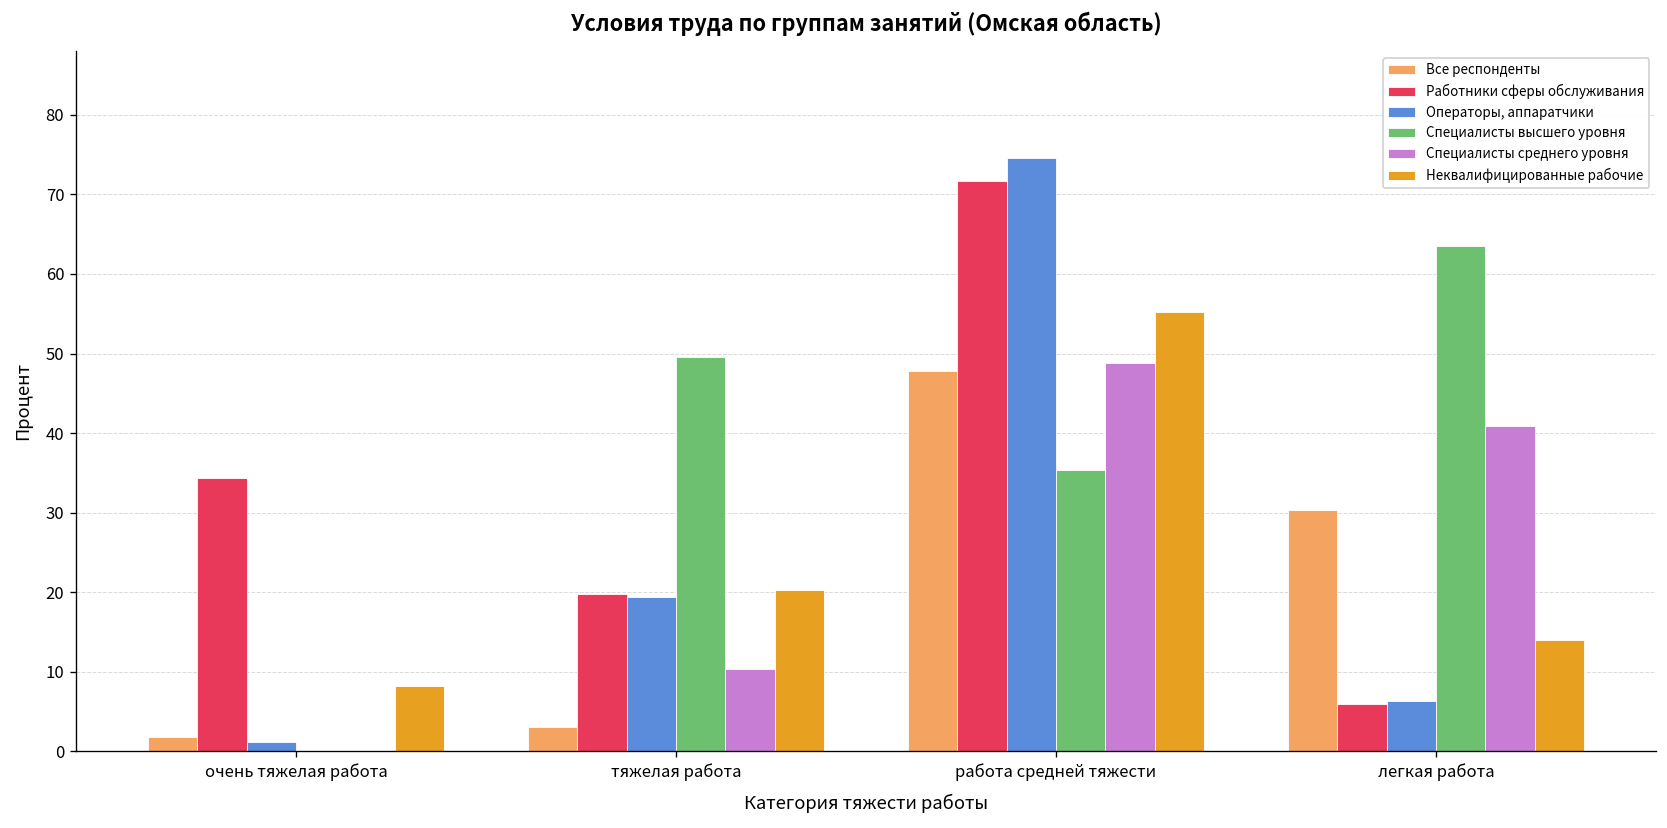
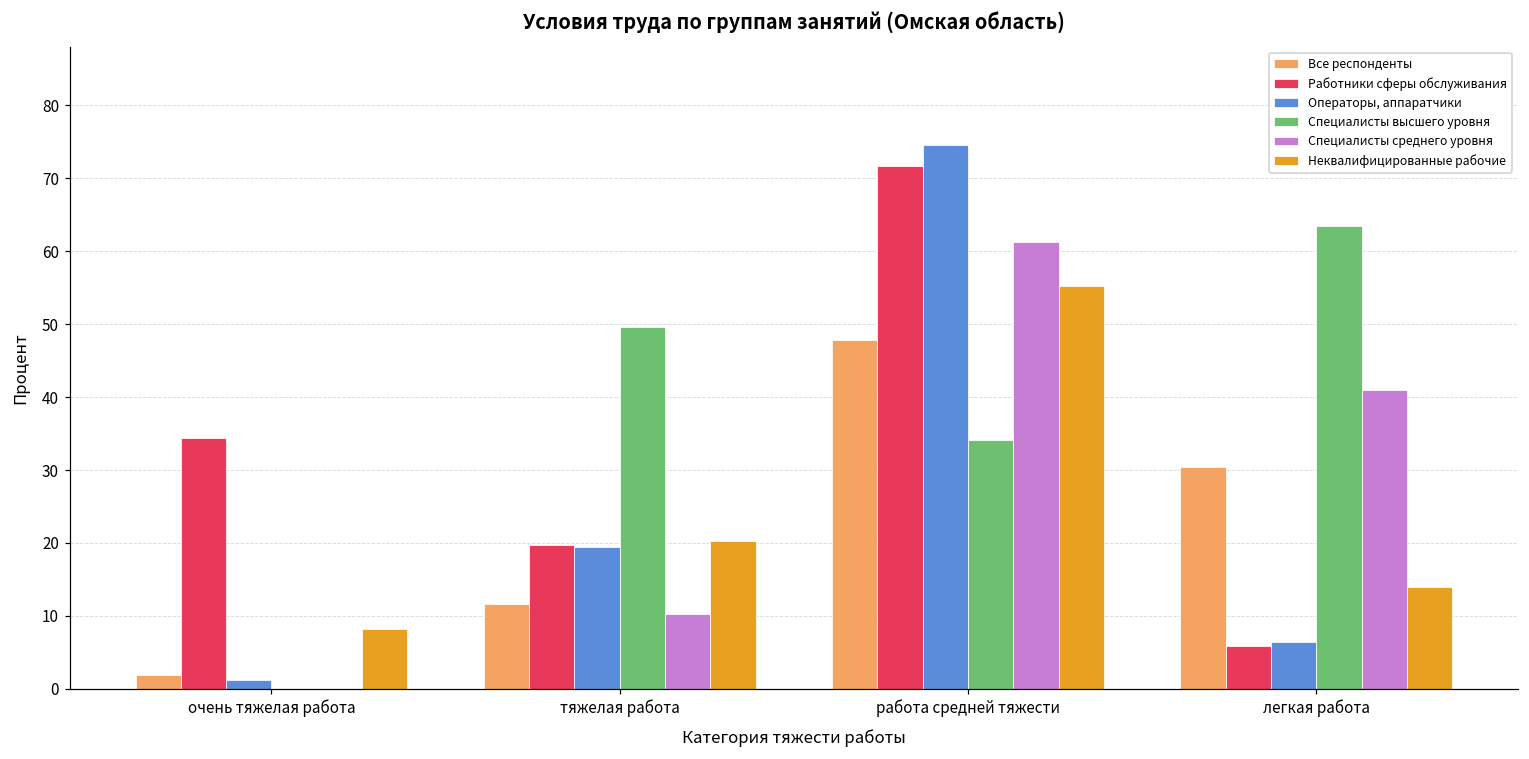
  {
    "Все респонденты": {
      "очень тяжелая работа": 2,
-     "тяжелая работа": 3,
+     "тяжелая работа": 12,
      "работа средней тяжести": 48,
      "легкая работа": 30
    },
    "Работники сферы обслуживания": {
      "очень тяжелая работа": 34,
      "тяжелая работа": 20,
      "работа средней тяжести": 72,
      "легкая работа": 6
    },
    "Операторы, аппаратчики": {
      "очень тяжелая работа": 1,
      "тяжелая работа": 19,
      "работа средней тяжести": 75,
      "легкая работа": 6
    },
    "Специалисты высшего уровня": {
      "очень тяжелая работа": 0,
      "тяжелая работа": 50,
-     "работа средней тяжести": 35,
+     "работа средней тяжести": 34,
      "легкая работа": 63
    },
    "Специалисты среднего уровня": {
      "очень тяжелая работа": 0,
      "тяжелая работа": 10,
-     "работа средней тяжести": 49,
+     "работа средней тяжести": 61,
      "легкая работа": 41
    },
    "Неквалифицированные рабочие": {
      "очень тяжелая работа": 8,
      "тяжелая работа": 20,
      "работа средней тяжести": 55,
      "легкая работа": 14
    }
  }
